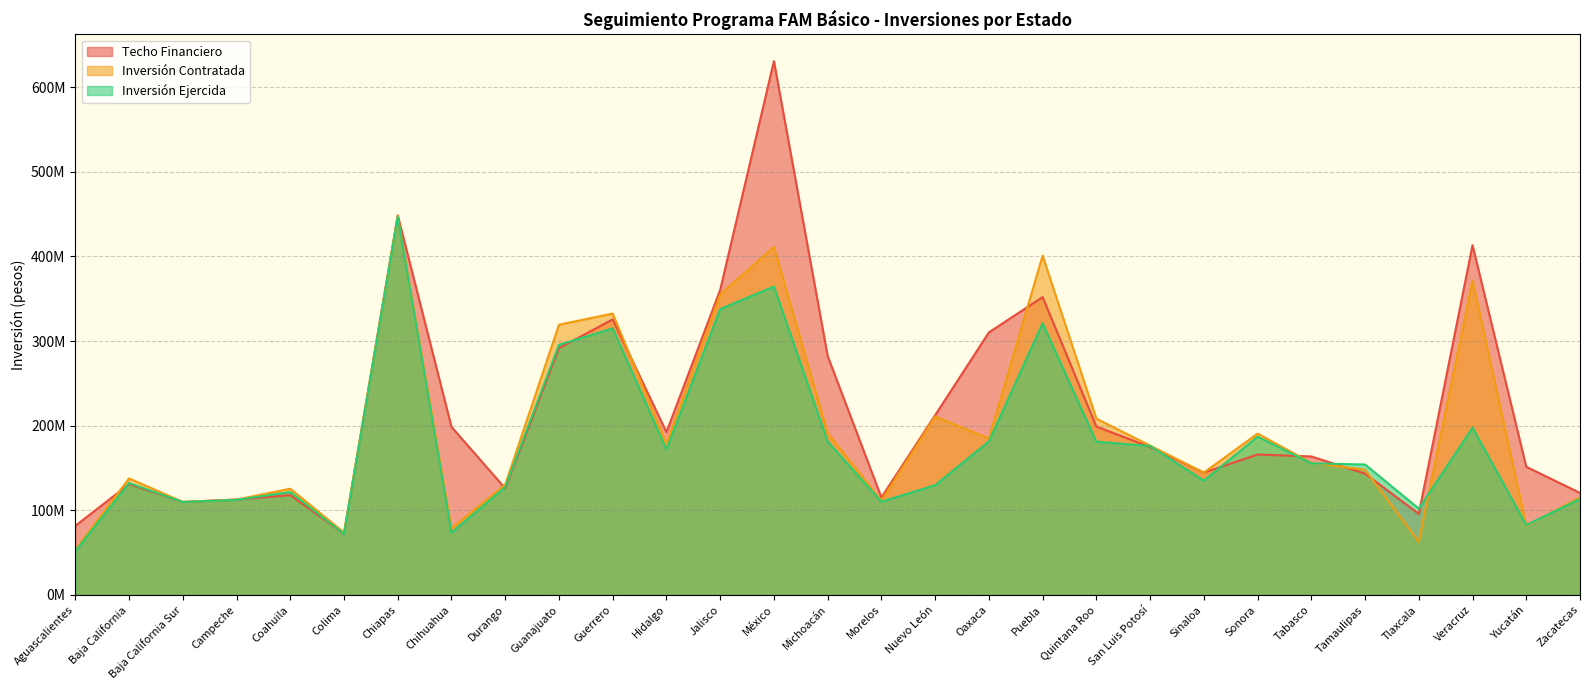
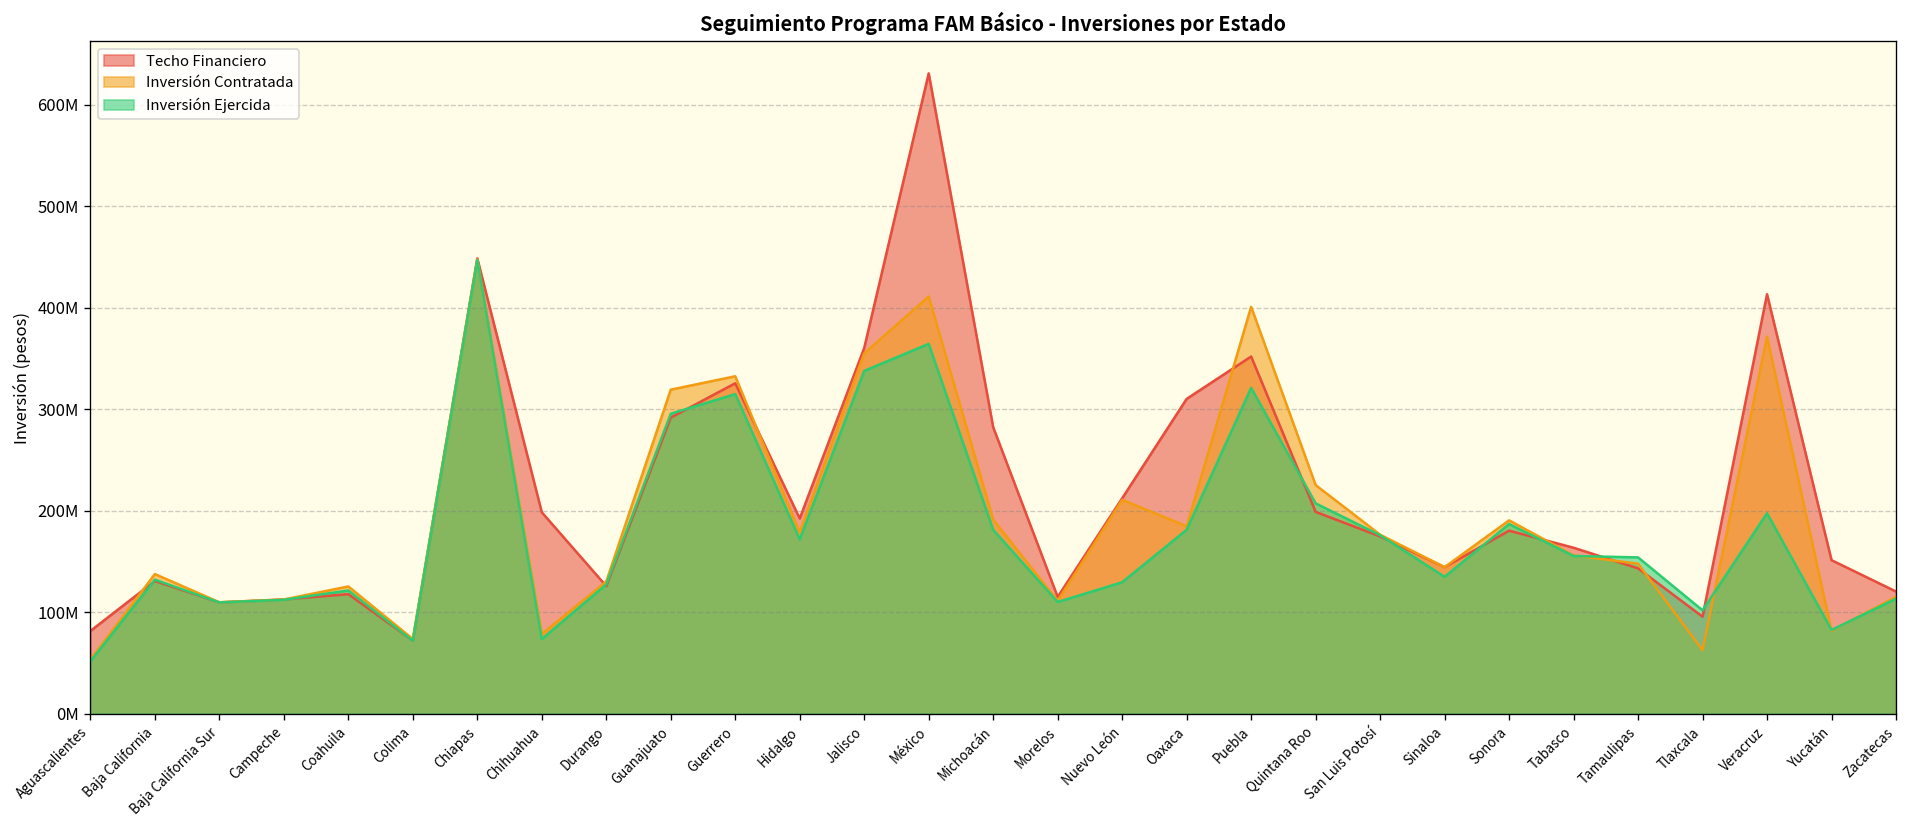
  {
    "Techo Financiero": {
      "Aguascalientes": 80000000,
      "Coahuila": 120000000,
      "Chihuahua": 200000000,
      "Guanajuato": 290000000,
      "Guerrero": 330000000,
      "Hidalgo": 190000000,
      "Jalisco": 360000000,
      "México": 630000000,
      "Michoacán": 280000000,
      "Morelos": 120000000,
      "Oaxaca": 310000000,
      "Puebla": 350000000,
      "Quintana Roo": 200000000,
-     "Sonora": 170000000,
+     "Sonora": 180000000,
      "Tabasco": 160000000,
      "Tamaulipas": 140000000,
      "Tlaxcala": 100000000,
      "Veracruz": 410000000,
      "Yucatán": 150000000,
      "Zacatecas": 120000000
    },
    "Inversión Contratada": {
      "Baja California": 140000000,
      "Coahuila": 130000000,
      "Chihuahua": 80000000,
      "Guanajuato": 320000000,
      "Guerrero": 330000000,
      "Hidalgo": 180000000,
      "Jalisco": 360000000,
      "México": 410000000,
      "Michoacán": 190000000,
      "Oaxaca": 180000000,
      "Puebla": 400000000,
-     "Quintana Roo": 210000000,
+     "Quintana Roo": 230000000,
      "Sonora": 190000000,
      "Tamaulipas": 150000000,
      "Tlaxcala": 60000000,
      "Veracruz": 370000000
    },
    "Inversión Ejercida": {
      "Coahuila": 120000000,
      "Chihuahua": 70000000,
      "Guanajuato": 300000000,
      "Guerrero": 310000000,
      "Hidalgo": 170000000,
      "Jalisco": 340000000,
      "México": 360000000,
      "Michoacán": 180000000,
      "Nuevo León": 130000000,
      "Oaxaca": 180000000,
      "Puebla": 320000000,
-     "Quintana Roo": 180000000,
+     "Quintana Roo": 210000000,
      "Sinaloa": 130000000,
      "Sonora": 190000000,
      "Tamaulipas": 150000000,
      "Tlaxcala": 100000000,
      "Veracruz": 200000000
    }
  }
